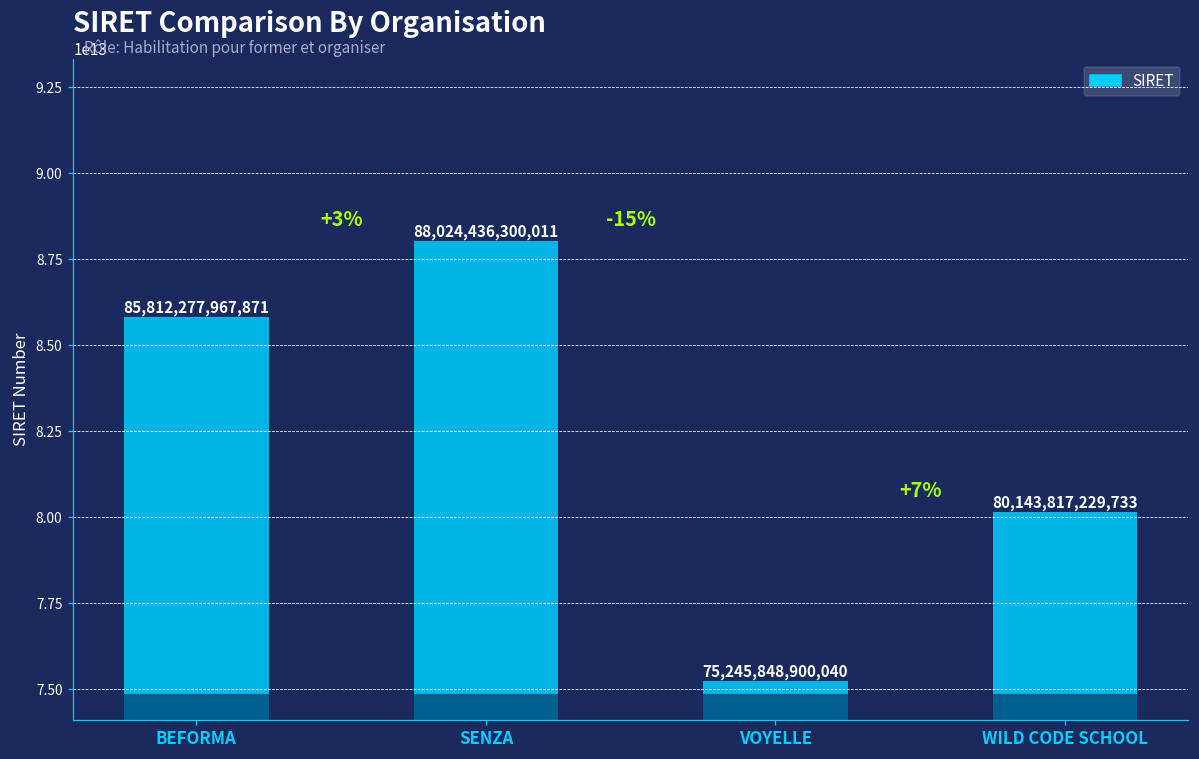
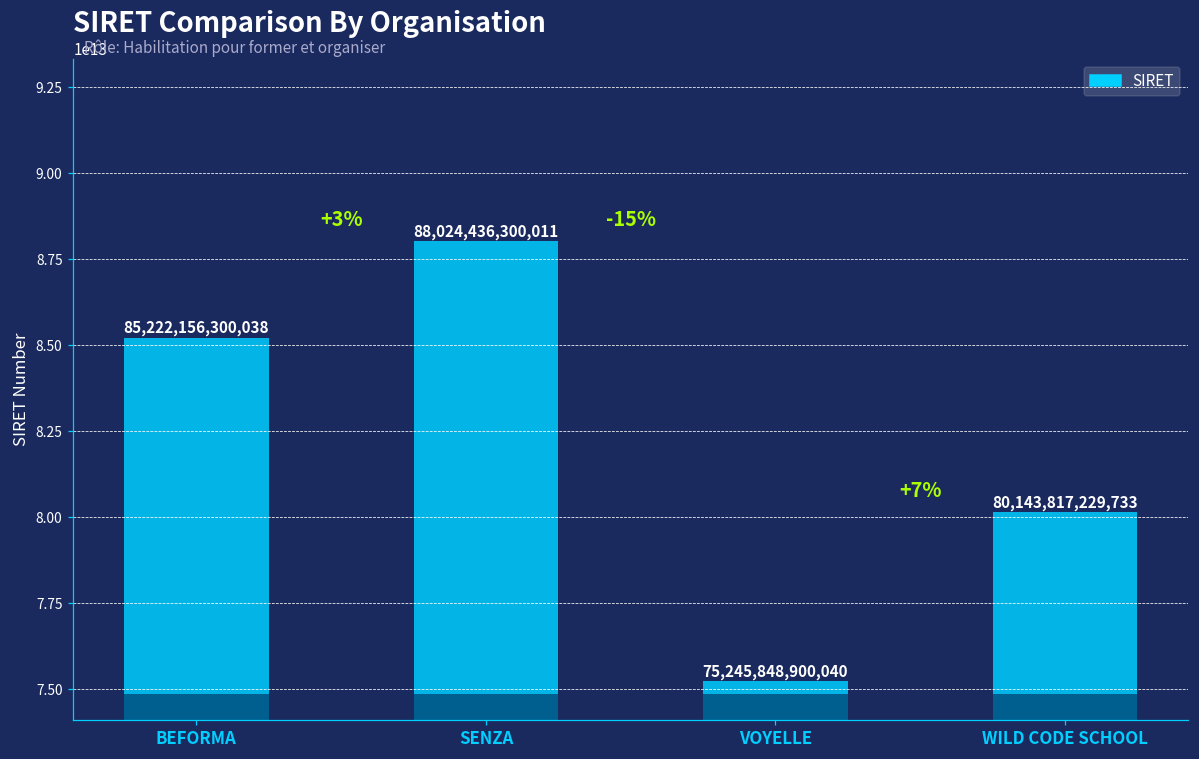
  {
    "SIRET": {
-     "BEFORMA": "85,812,277,967,871"
+     "BEFORMA": "85,222,156,300,038"
    }
  }
